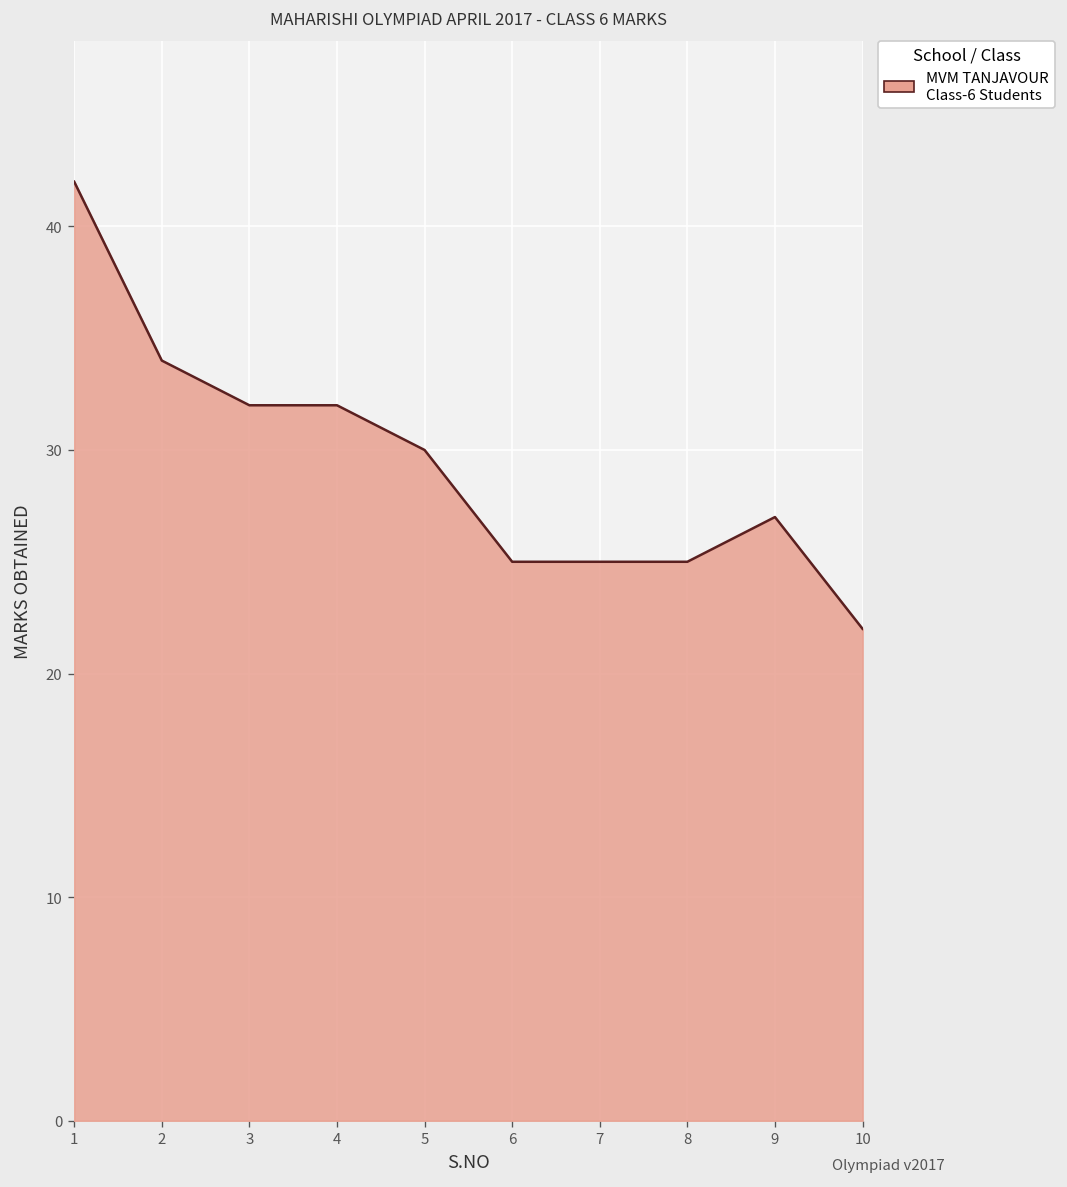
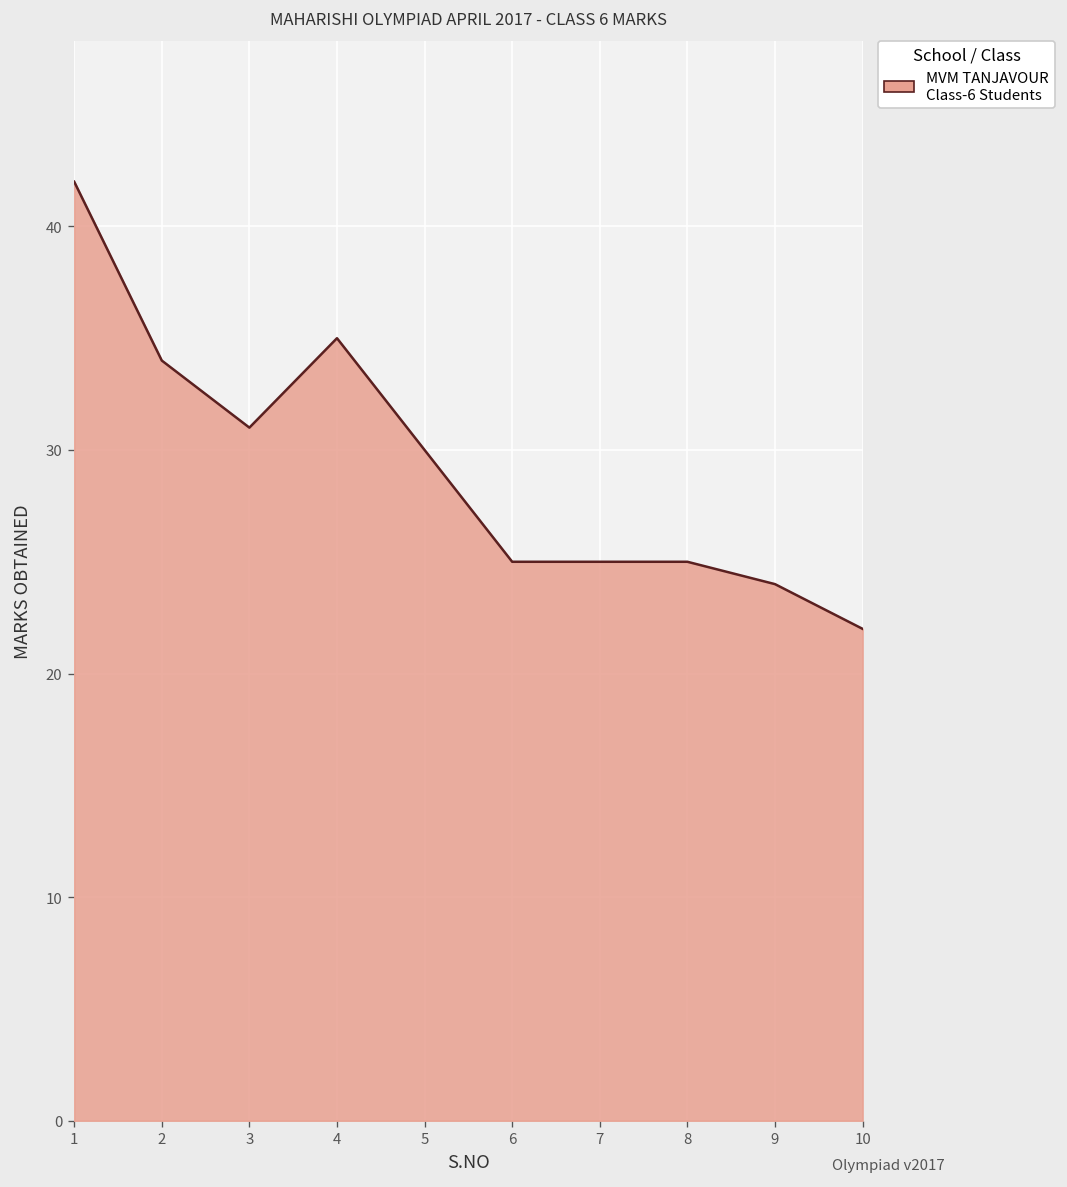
  {
    "1": 42,
    "2": 34,
-   "3": 32,
-   "4": 32,
+   "3": 31,
+   "4": 35,
    "5": 30,
    "6": 25,
    "7": 25,
    "8": 25,
-   "9": 27,
+   "9": 24,
    "10": 22
  }
